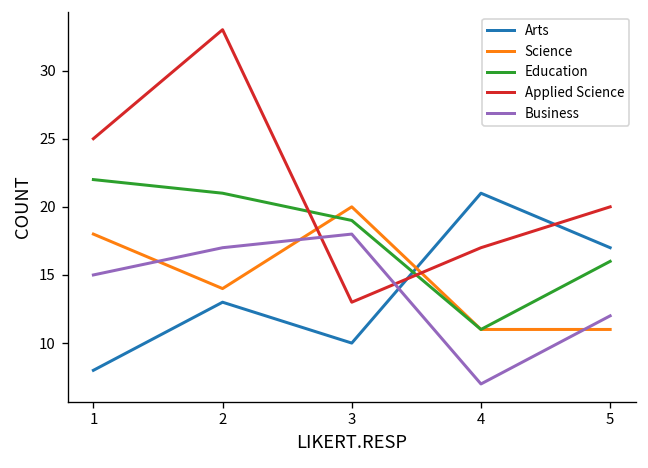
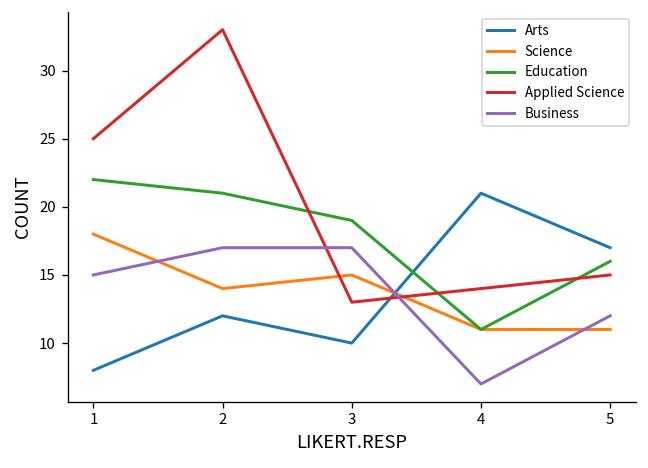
  {
    "Arts": {
      "1": 8,
-     "2": 13,
+     "2": 12,
      "3": 10,
      "4": 21,
      "5": 17
    },
    "Science": {
      "1": 18,
      "2": 14,
-     "3": 20,
+     "3": 15,
      "5": 11
    },
    "Education": {
      "1": 22,
      "2": 21,
      "3": 19,
      "5": 16
    },
    "Applied Science": {
      "1": 25,
      "2": 33,
      "3": 13,
-     "4": 17,
-     "5": 20
+     "4": 14,
+     "5": 15
    },
    "Business": {
      "1": 15,
      "2": 17,
-     "3": 18,
+     "3": 17,
      "4": 7,
      "5": 12
    }
  }
